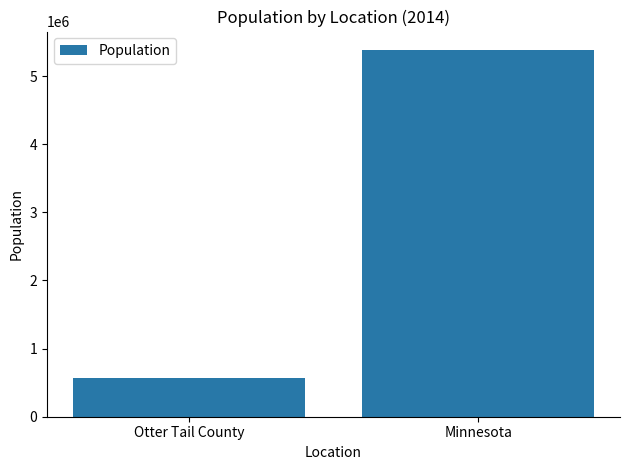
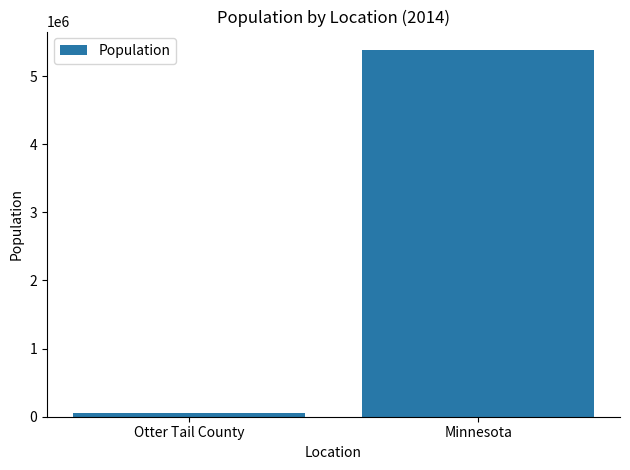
  {
-   "Otter Tail County": 600000,
+   "Otter Tail County": 100000,
    "Minnesota": 5400000
  }
